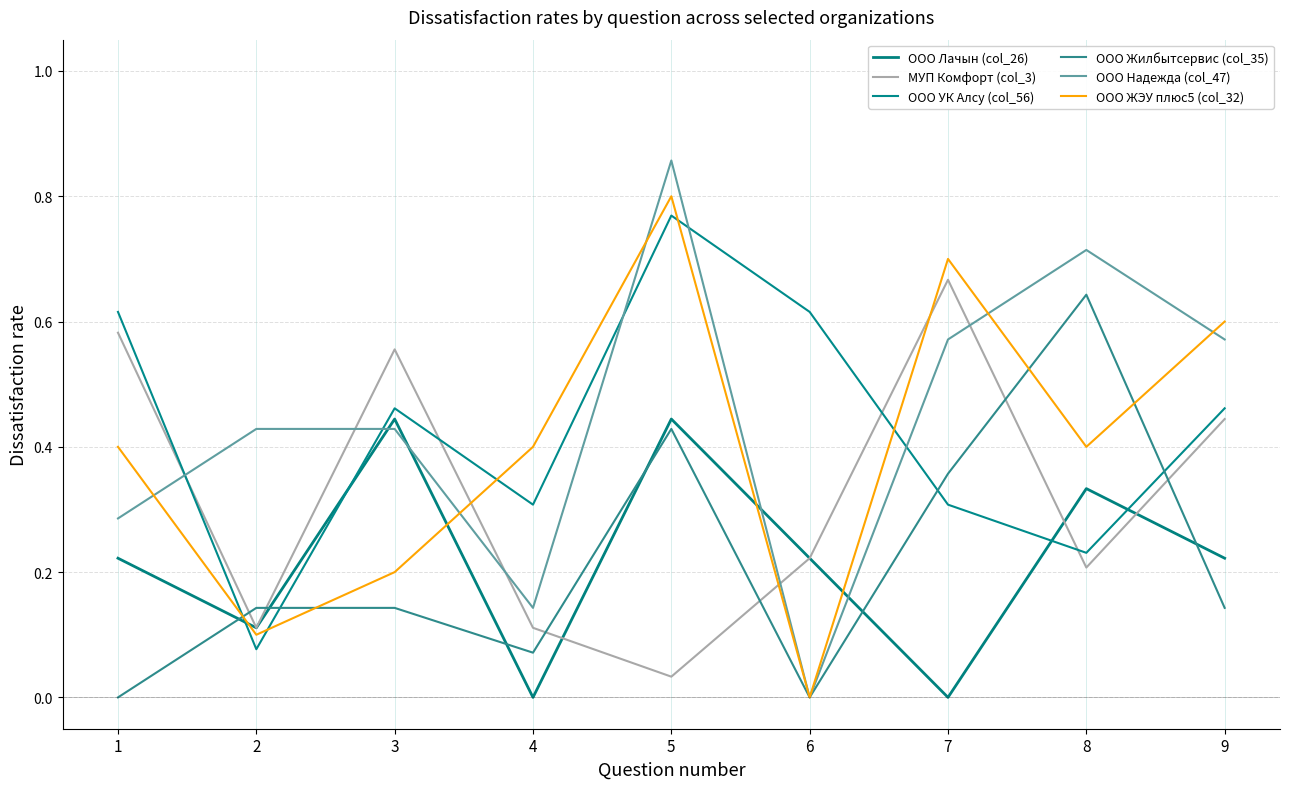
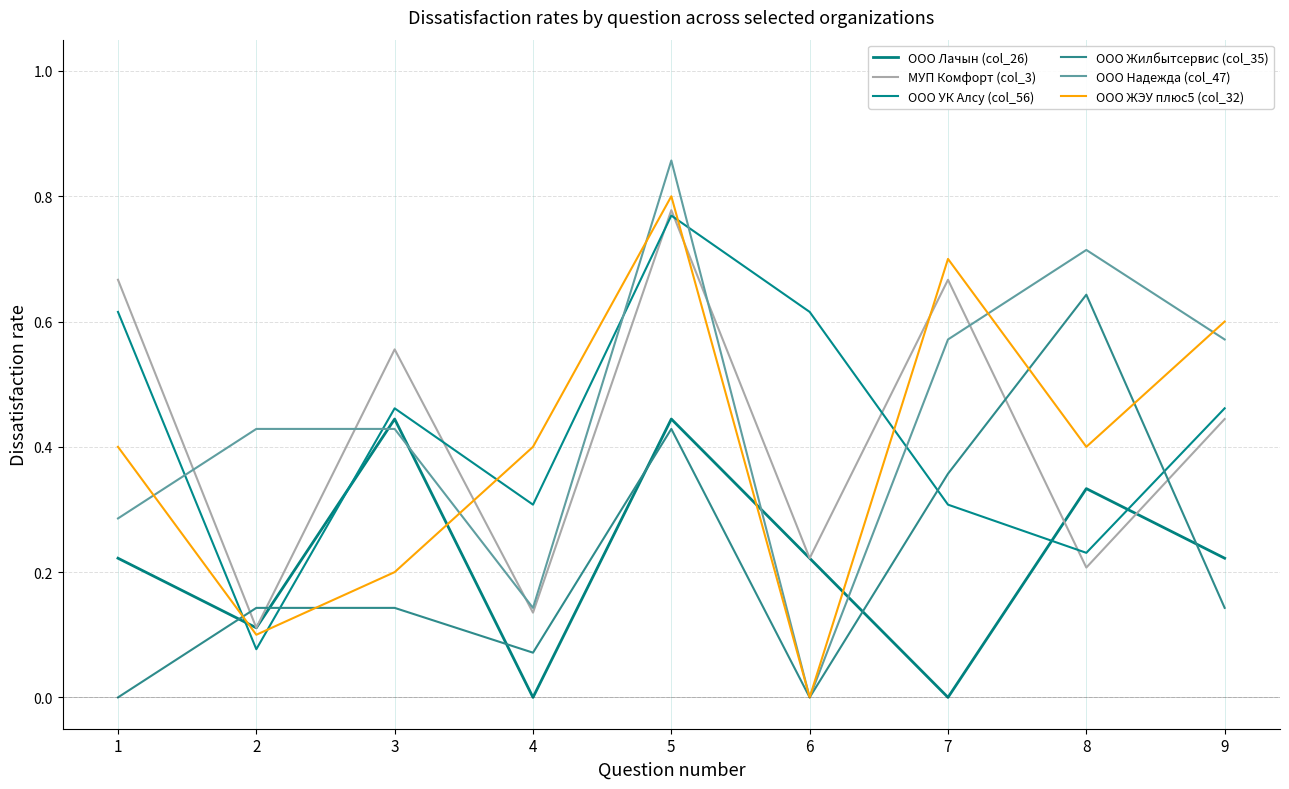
  {
    "МУП Комфорт (col_3)": {
-     "1": 0.58,
+     "1": 0.67,
      "3": 0.56,
-     "4": 0.11,
-     "5": 0.03,
+     "4": 0.14,
+     "5": 0.78,
      "7": 0.67,
      "8": 0.21,
      "9": 0.44
    },
    "ООО ЖЭУ плюс5 (col_32)": {
      "1": 0.40,
      "2": 0.10,
      "3": 0.20,
      "4": 0.40,
      "5": 0.80,
      "7": 0.70,
      "8": 0.40,
      "9": 0.60
    }
  }
